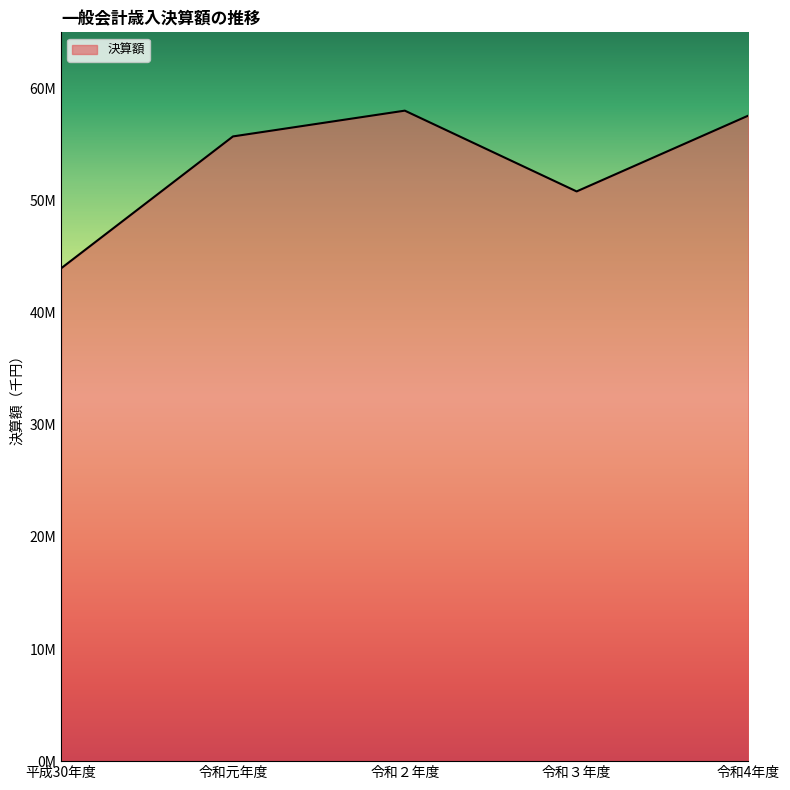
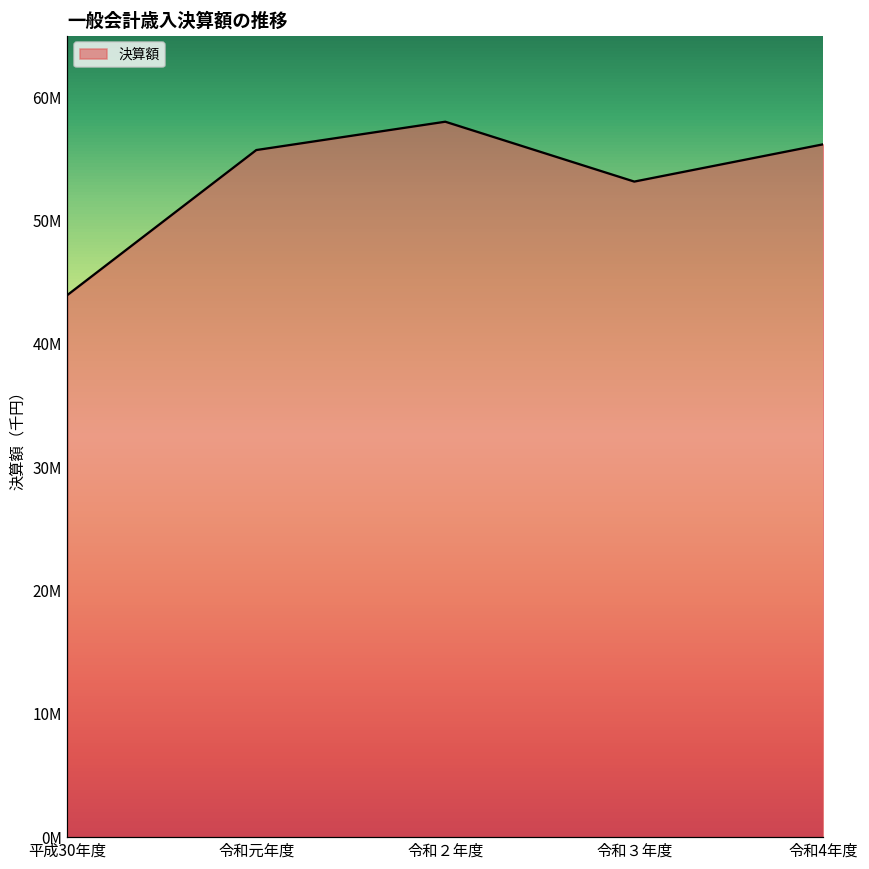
  {
    "平成30年度": 44000000,
    "令和元年度": 55700000,
    "令和２年度": 58000000,
-   "令和３年度": 50800000,
-   "令和4年度": 57600000
+   "令和３年度": 53200000,
+   "令和4年度": 56200000
  }
